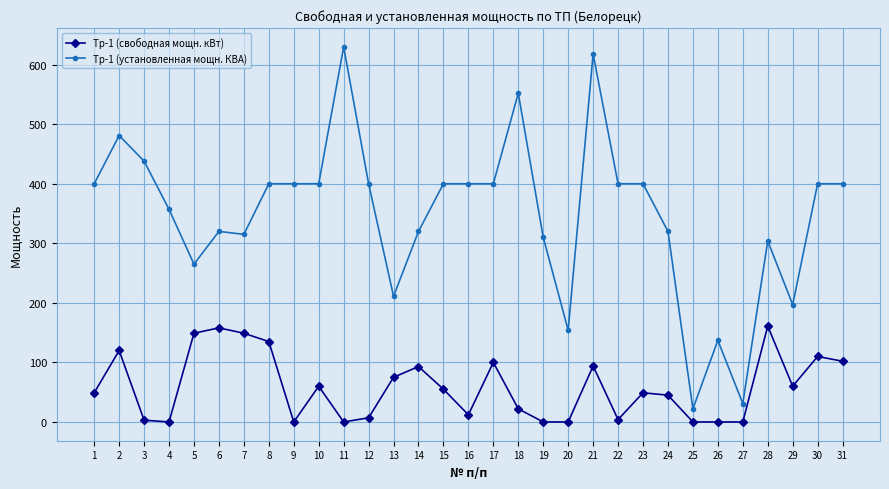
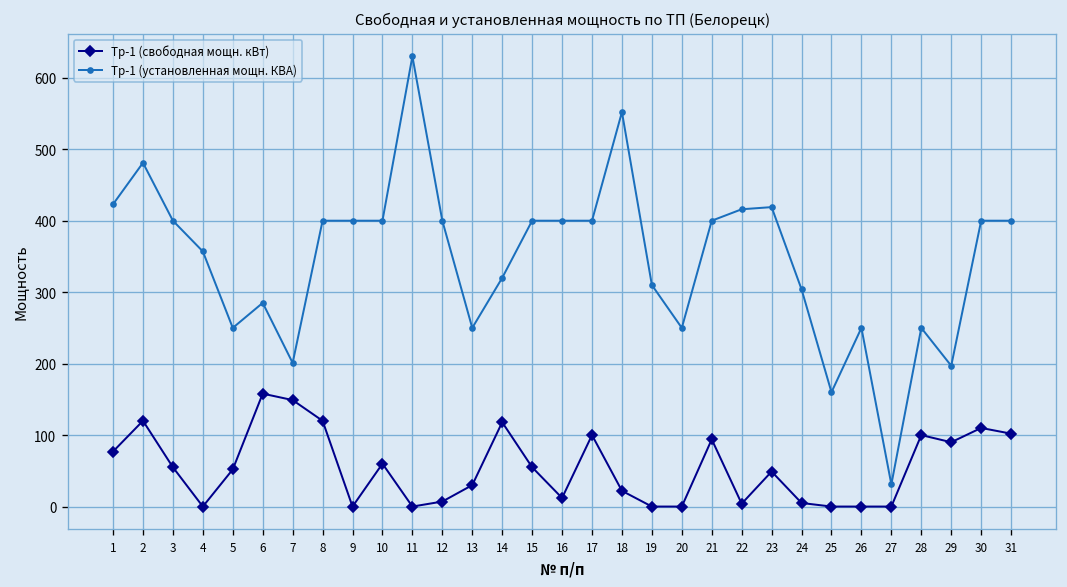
  {
    "Тр-1 (свободная мощн. кВт)": {
-     "1": 50,
+     "1": 80,
      "2": 120,
-     "3": 0,
+     "3": 60,
      "4": 0,
-     "5": 150,
+     "5": 50,
      "6": 160,
      "7": 150,
-     "8": 140,
+     "8": 120,
      "9": 0,
      "10": 60,
      "11": 0,
      "12": 10,
-     "13": 80,
-     "14": 90,
+     "13": 30,
+     "14": 120,
      "15": 60,
      "16": 10,
      "17": 100,
      "18": 20,
      "19": 0,
      "20": 0,
      "21": 90,
      "22": 0,
      "23": 50,
-     "24": 50,
+     "24": 10,
      "25": 0,
      "26": 0,
      "27": 0,
-     "28": 160,
-     "29": 60,
+     "28": 100,
+     "29": 90,
      "30": 110,
      "31": 100
    },
    "Тр-1 (установленная мощн. КВА)": {
-     "1": 400,
+     "1": 420,
      "2": 480,
-     "3": 440,
+     "3": 400,
      "4": 360,
-     "5": 270,
-     "6": 320,
-     "7": 320,
+     "5": 250,
+     "6": 290,
+     "7": 200,
      "8": 400,
      "9": 400,
      "10": 400,
      "11": 630,
      "12": 400,
-     "13": 210,
+     "13": 250,
      "14": 320,
      "15": 400,
      "16": 400,
      "17": 400,
      "18": 550,
      "19": 310,
-     "20": 150,
-     "21": 620,
-     "22": 400,
-     "23": 400,
-     "24": 320,
-     "25": 20,
-     "26": 140,
+     "20": 250,
+     "21": 400,
+     "22": 420,
+     "23": 420,
+     "24": 300,
+     "25": 160,
+     "26": 250,
      "27": 30,
-     "28": 300,
+     "28": 250,
      "29": 200,
      "30": 400,
      "31": 400
    }
  }
